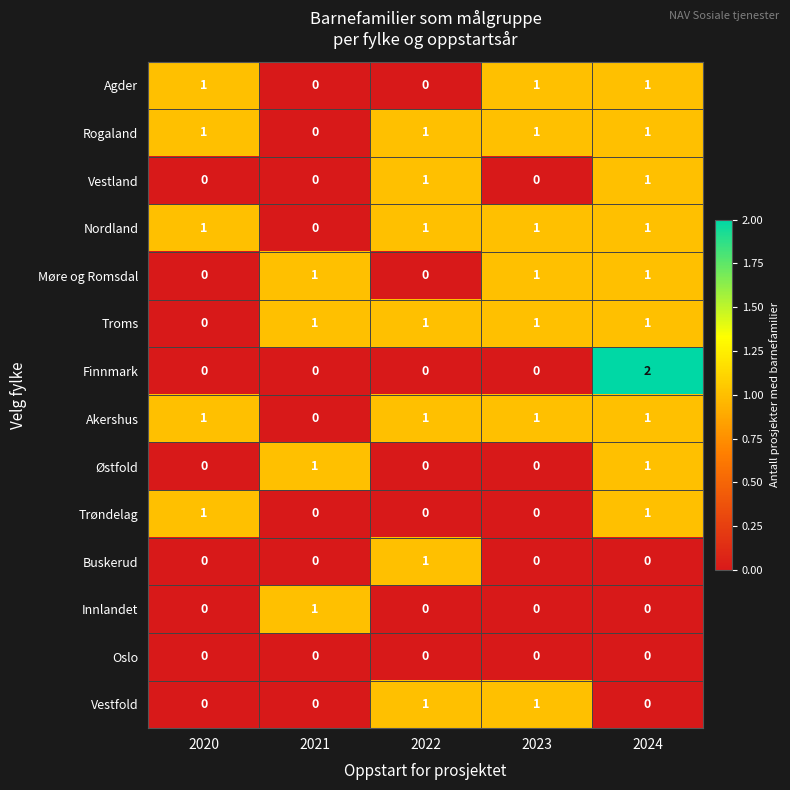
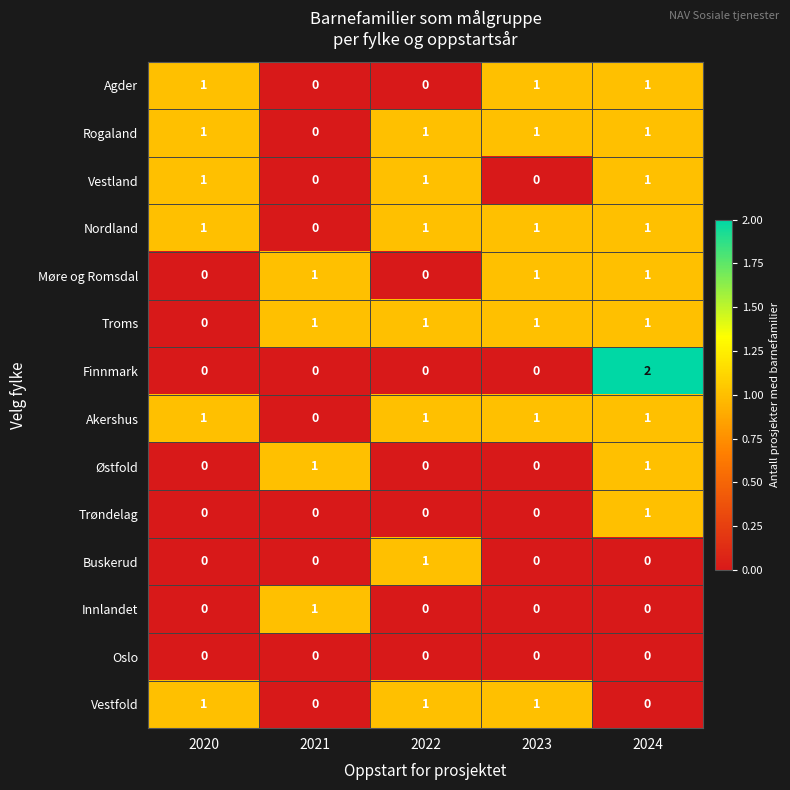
  {
    "Agder": {
      "2020": 1,
      "2021": 0,
      "2022": 0,
      "2023": 1,
      "2024": 1
    },
    "Rogaland": {
      "2020": 1,
      "2021": 0,
      "2022": 1,
      "2023": 1,
      "2024": 1
    },
    "Vestland": {
-     "2020": 0,
+     "2020": 1,
      "2021": 0,
      "2022": 1,
      "2023": 0,
      "2024": 1
    },
    "Nordland": {
      "2020": 1,
      "2021": 0,
      "2022": 1,
      "2023": 1,
      "2024": 1
    },
    "Møre og Romsdal": {
      "2020": 0,
      "2021": 1,
      "2022": 0,
      "2023": 1,
      "2024": 1
    },
    "Troms": {
      "2020": 0,
      "2021": 1,
      "2022": 1,
      "2023": 1,
      "2024": 1
    },
    "Finnmark": {
      "2020": 0,
      "2021": 0,
      "2022": 0,
      "2023": 0,
      "2024": 2
    },
    "Akershus": {
      "2020": 1,
      "2021": 0,
      "2022": 1,
      "2023": 1,
      "2024": 1
    },
    "Østfold": {
      "2020": 0,
      "2021": 1,
      "2022": 0,
      "2023": 0,
      "2024": 1
    },
    "Trøndelag": {
-     "2020": 1,
+     "2020": 0,
      "2021": 0,
      "2022": 0,
      "2023": 0,
      "2024": 1
    },
    "Buskerud": {
      "2020": 0,
      "2021": 0,
      "2022": 1,
      "2023": 0,
      "2024": 0
    },
    "Innlandet": {
      "2020": 0,
      "2021": 1,
      "2022": 0,
      "2023": 0,
      "2024": 0
    },
    "Oslo": {
      "2020": 0,
      "2021": 0,
      "2022": 0,
      "2023": 0,
      "2024": 0
    },
    "Vestfold": {
-     "2020": 0,
+     "2020": 1,
      "2021": 0,
      "2022": 1,
      "2023": 1,
      "2024": 0
    }
  }
